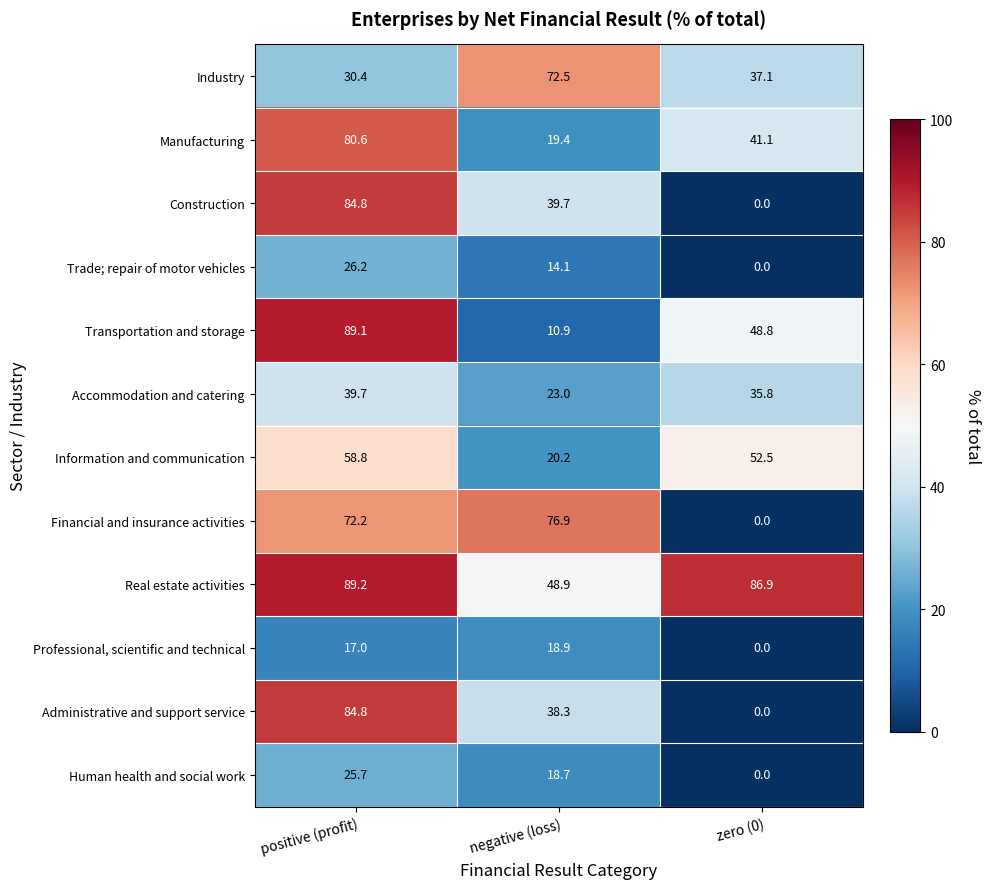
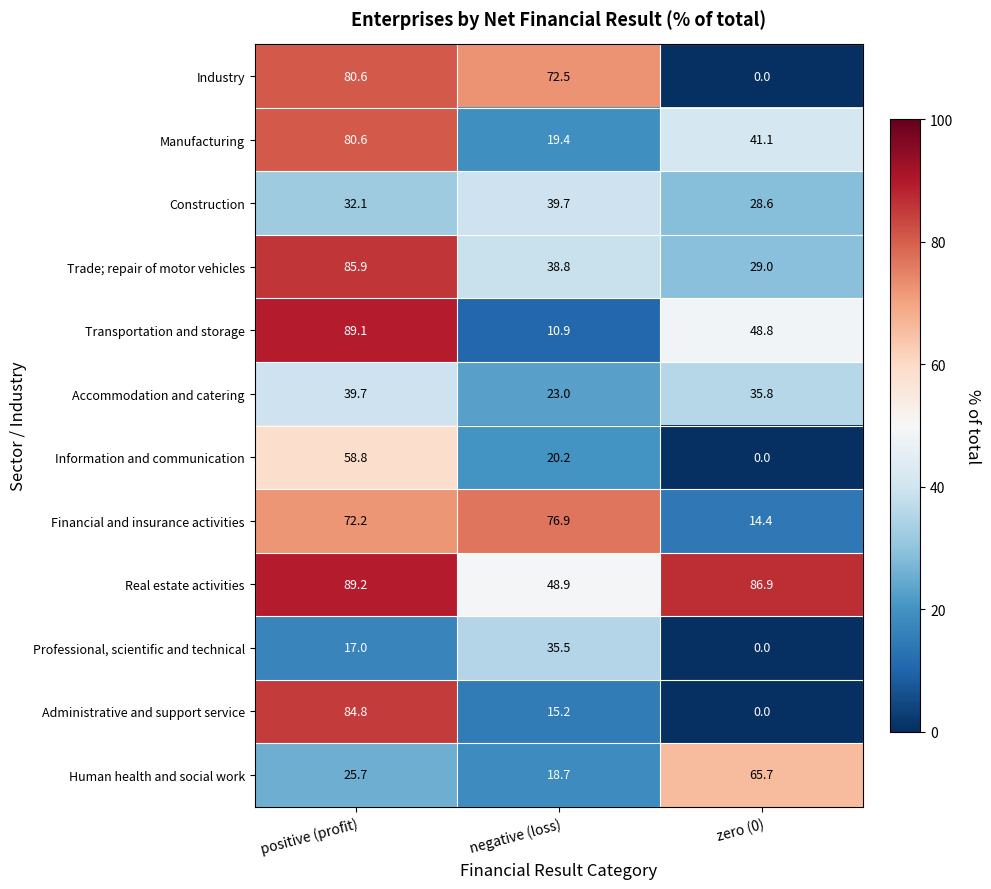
  {
    "Industry": {
-     "positive (profit)": 30.4,
+     "positive (profit)": 80.6,
      "negative (loss)": 72.5,
-     "zero (0)": 37.1
+     "zero (0)": 0.0
    },
    "Manufacturing": {
      "positive (profit)": 80.6,
      "negative (loss)": 19.4,
      "zero (0)": 41.1
    },
    "Construction": {
-     "positive (profit)": 84.8,
+     "positive (profit)": 32.1,
      "negative (loss)": 39.7,
-     "zero (0)": 0.0
+     "zero (0)": 28.6
    },
    "Trade; repair of motor vehicles": {
-     "positive (profit)": 26.2,
-     "negative (loss)": 14.1,
-     "zero (0)": 0.0
+     "positive (profit)": 85.9,
+     "negative (loss)": 38.8,
+     "zero (0)": 29.0
    },
    "Transportation and storage": {
      "positive (profit)": 89.1,
      "negative (loss)": 10.9,
      "zero (0)": 48.8
    },
    "Accommodation and catering": {
      "positive (profit)": 39.7,
      "negative (loss)": 23.0,
      "zero (0)": 35.8
    },
    "Information and communication": {
      "positive (profit)": 58.8,
      "negative (loss)": 20.2,
-     "zero (0)": 52.5
+     "zero (0)": 0.0
    },
    "Financial and insurance activities": {
      "positive (profit)": 72.2,
      "negative (loss)": 76.9,
-     "zero (0)": 0.0
+     "zero (0)": 14.4
    },
    "Real estate activities": {
      "positive (profit)": 89.2,
      "negative (loss)": 48.9,
      "zero (0)": 86.9
    },
    "Professional, scientific and technical": {
      "positive (profit)": 17.0,
-     "negative (loss)": 18.9,
+     "negative (loss)": 35.5,
      "zero (0)": 0.0
    },
    "Administrative and support service": {
      "positive (profit)": 84.8,
-     "negative (loss)": 38.3,
+     "negative (loss)": 15.2,
      "zero (0)": 0.0
    },
    "Human health and social work": {
      "positive (profit)": 25.7,
      "negative (loss)": 18.7,
-     "zero (0)": 0.0
+     "zero (0)": 65.7
    }
  }
